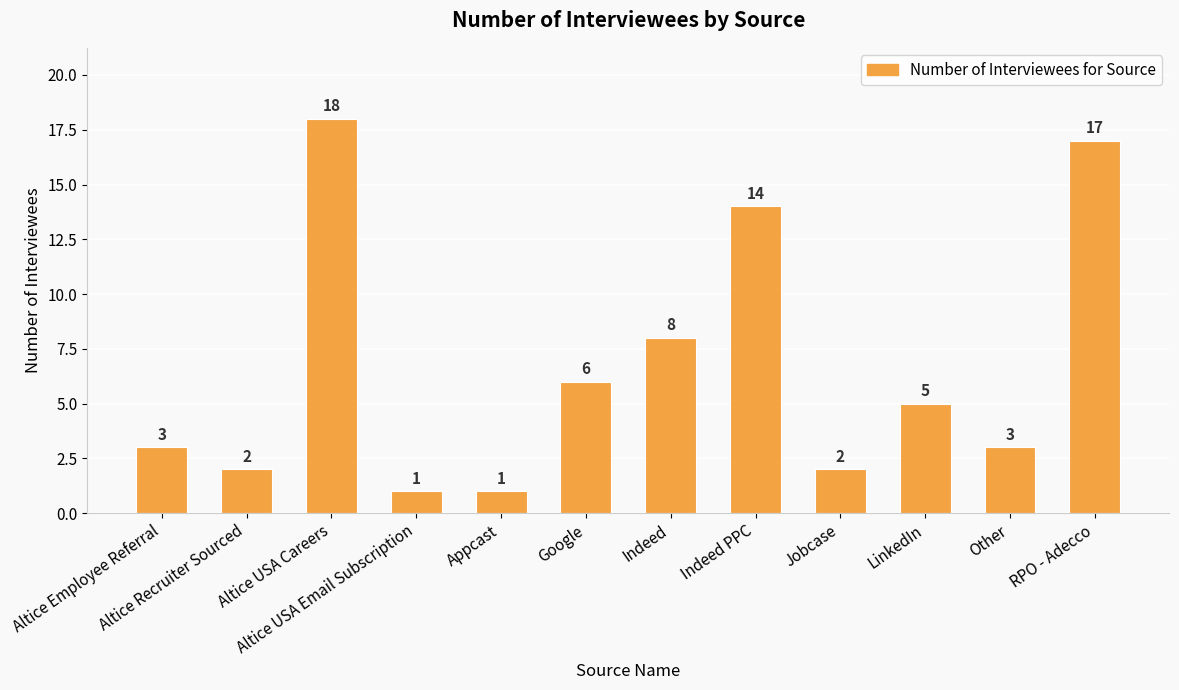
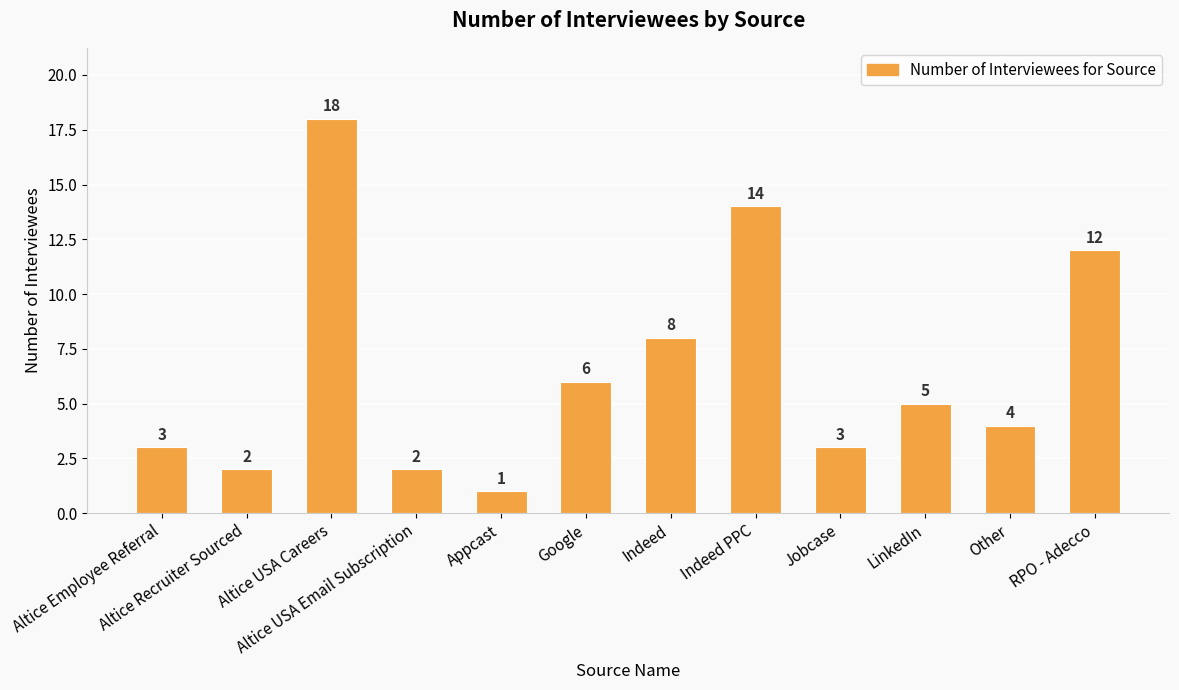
  {
    "Altice Employee Referral": 3,
    "Altice Recruiter Sourced": 2,
    "Altice USA Careers": 18,
-   "Altice USA Email Subscription": 1,
+   "Altice USA Email Subscription": 2,
    "Appcast": 1,
    "Google": 6,
    "Indeed": 8,
    "Indeed PPC": 14,
-   "Jobcase": 2,
+   "Jobcase": 3,
    "LinkedIn": 5,
-   "Other": 3,
-   "RPO - Adecco": 17
+   "Other": 4,
+   "RPO - Adecco": 12
  }
